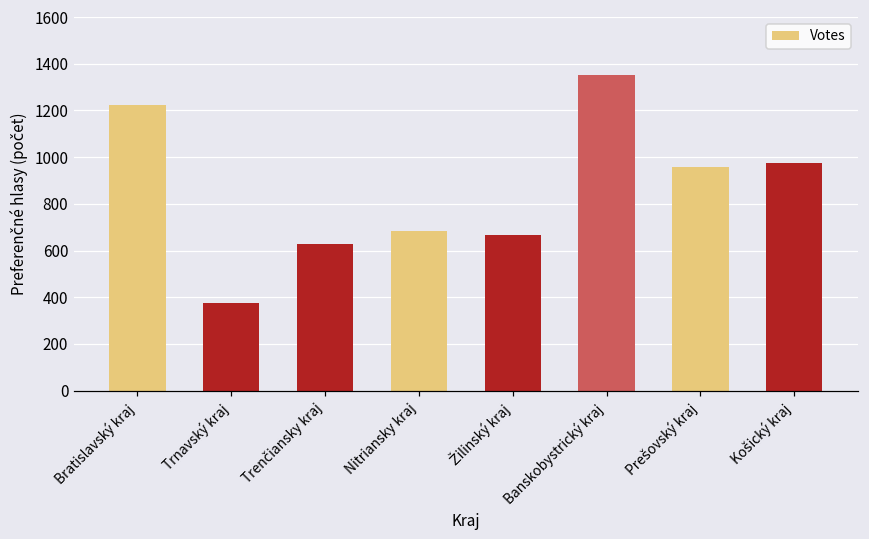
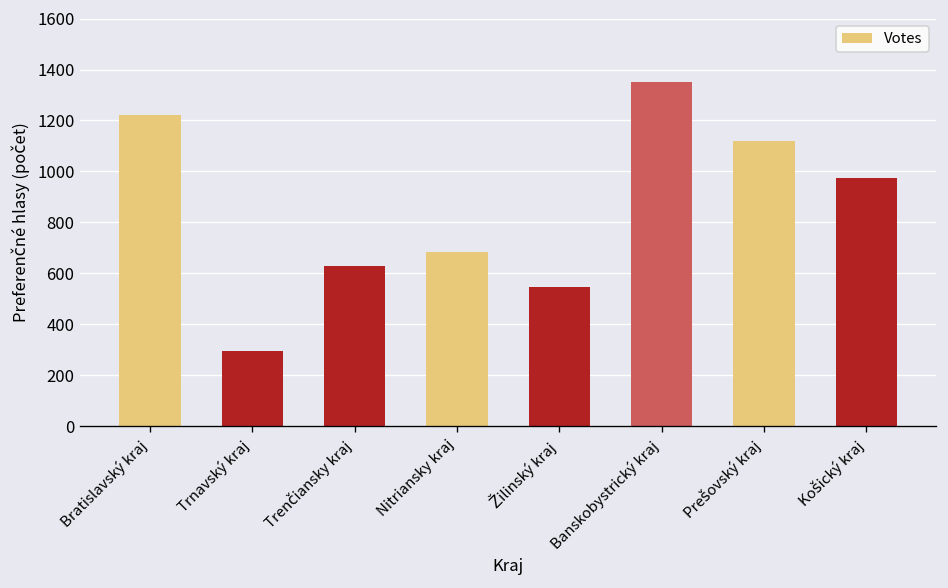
  {
    "Bratislavský kraj": 1220,
-   "Trnavský kraj": 380,
+   "Trnavský kraj": 300,
    "Trenčiansky kraj": 630,
    "Nitriansky kraj": 680,
-   "Žilinský kraj": 670,
+   "Žilinský kraj": 550,
    "Banskobystrický kraj": 1350,
-   "Prešovský kraj": 960,
+   "Prešovský kraj": 1120,
    "Košický kraj": 980
  }
